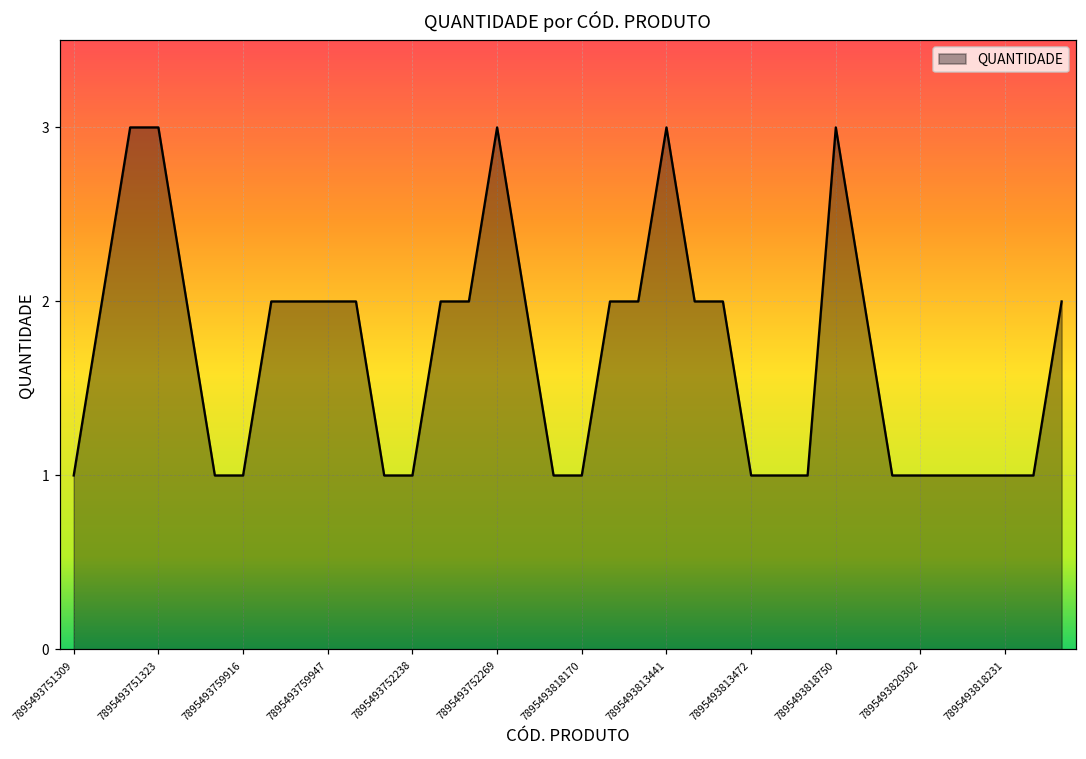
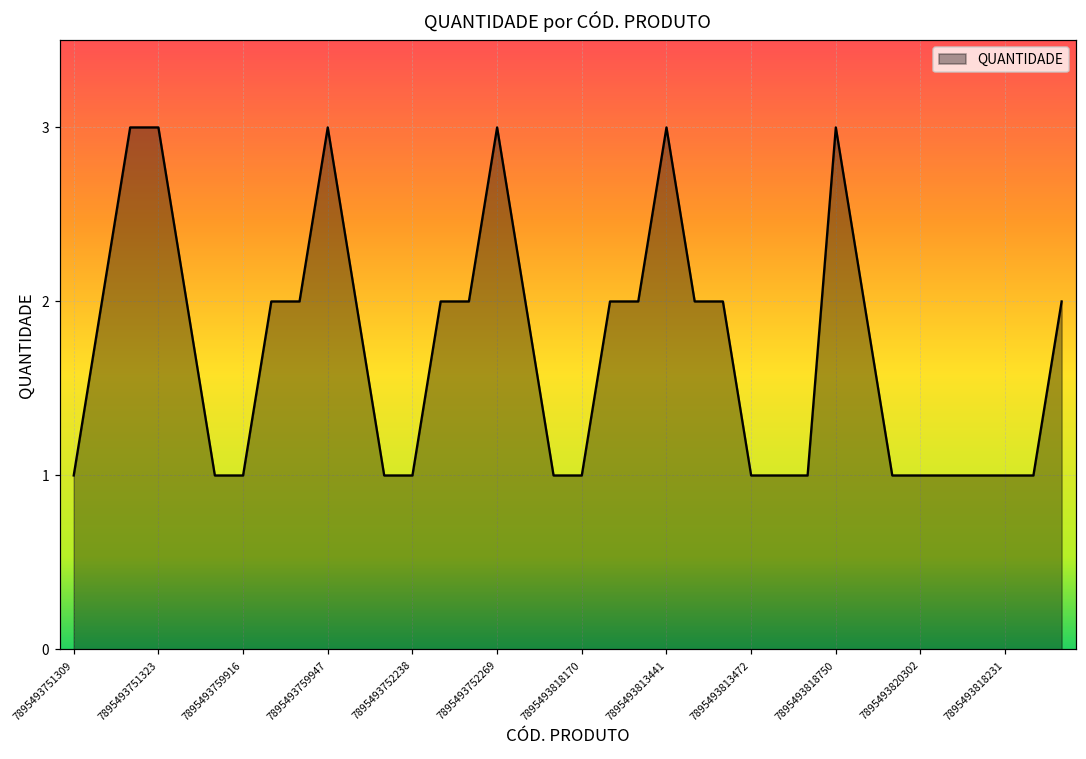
  {
    "7895493751309": 1,
    "7895493751323": 3,
    "7895493759916": 1,
-   "7895493759947": 2,
+   "7895493759947": 3,
    "7895493752238": 1,
    "7895493752269": 3,
    "7895493818170": 1,
    "7895493813441": 3,
    "7895493813472": 1,
    "7895493818750": 3,
    "7895493820302": 1,
    "7895493818231": 1
  }
